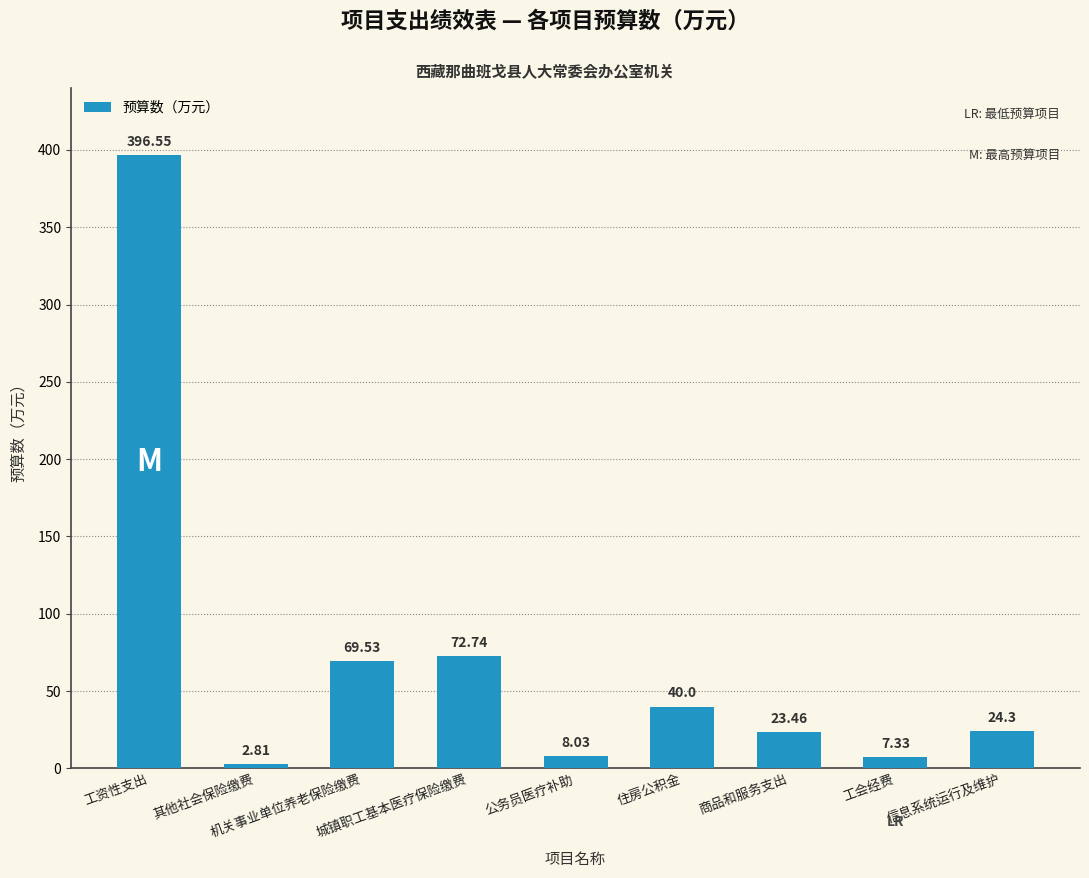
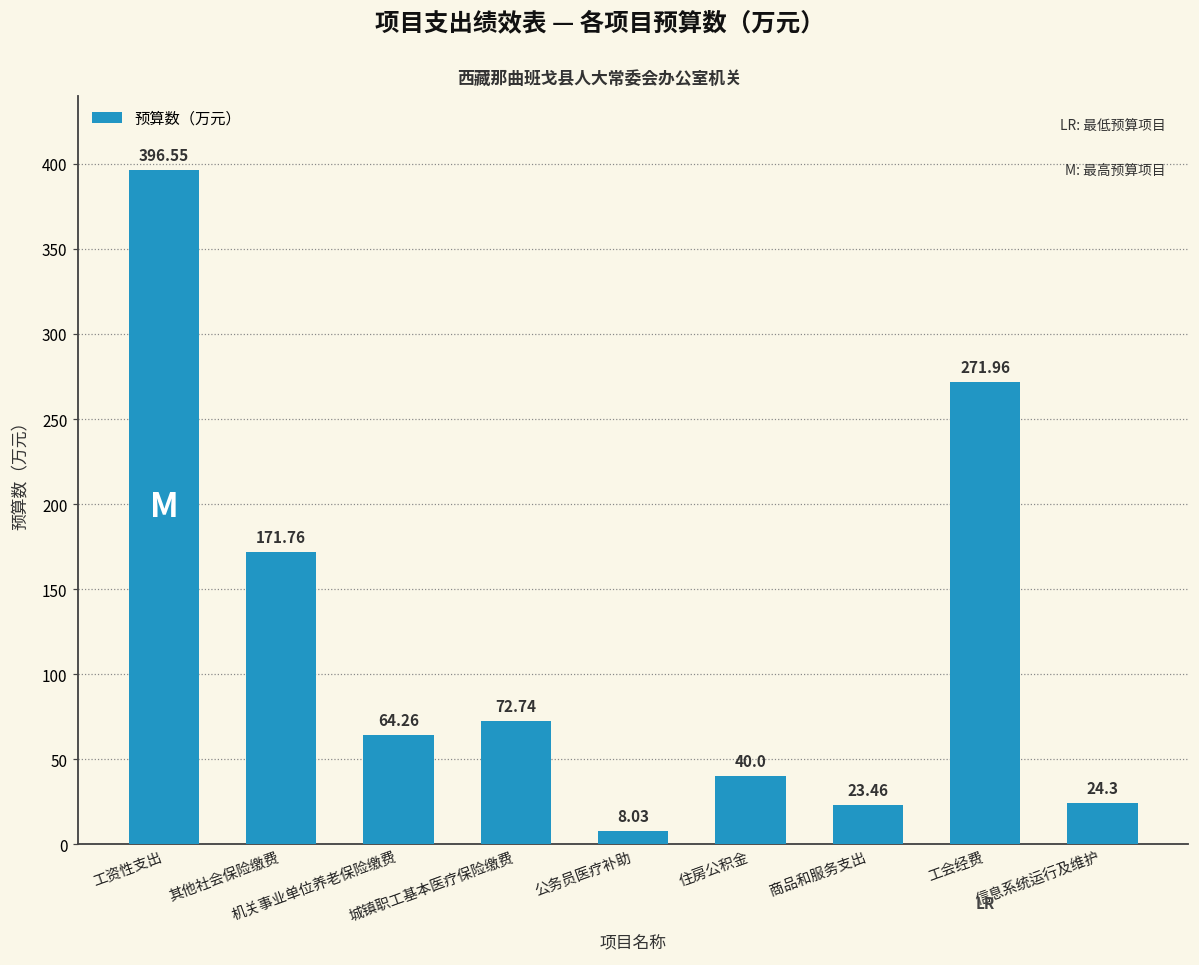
  {
    "工资性支出": 396.55,
-   "其他社会保险缴费": 2.81,
-   "机关事业单位养老保险缴费": 69.53,
+   "其他社会保险缴费": 171.76,
+   "机关事业单位养老保险缴费": 64.26,
    "城镇职工基本医疗保险缴费": 72.74,
    "公务员医疗补助": 8.03,
    "住房公积金": 40.0,
    "商品和服务支出": 23.46,
-   "工会经费": 7.33,
+   "工会经费": 271.96,
    "信息系统运行及维护": 24.3
  }
